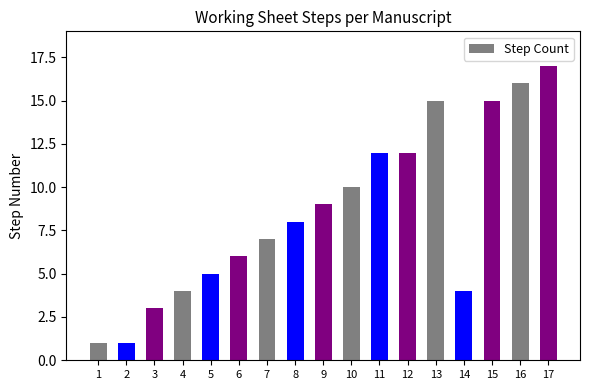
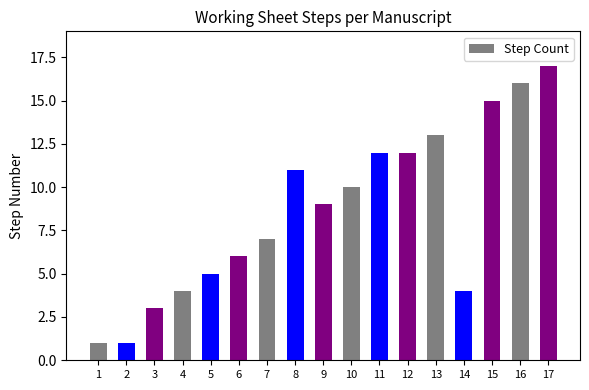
  {
    "1": 1,
    "2": 1,
    "3": 3,
    "4": 4,
    "5": 5,
    "6": 6,
    "7": 7,
-   "8": 8,
+   "8": 11,
    "9": 9,
    "10": 10,
    "11": 12,
    "12": 12,
-   "13": 15,
+   "13": 13,
    "14": 4,
    "15": 15,
    "16": 16,
    "17": 17
  }
